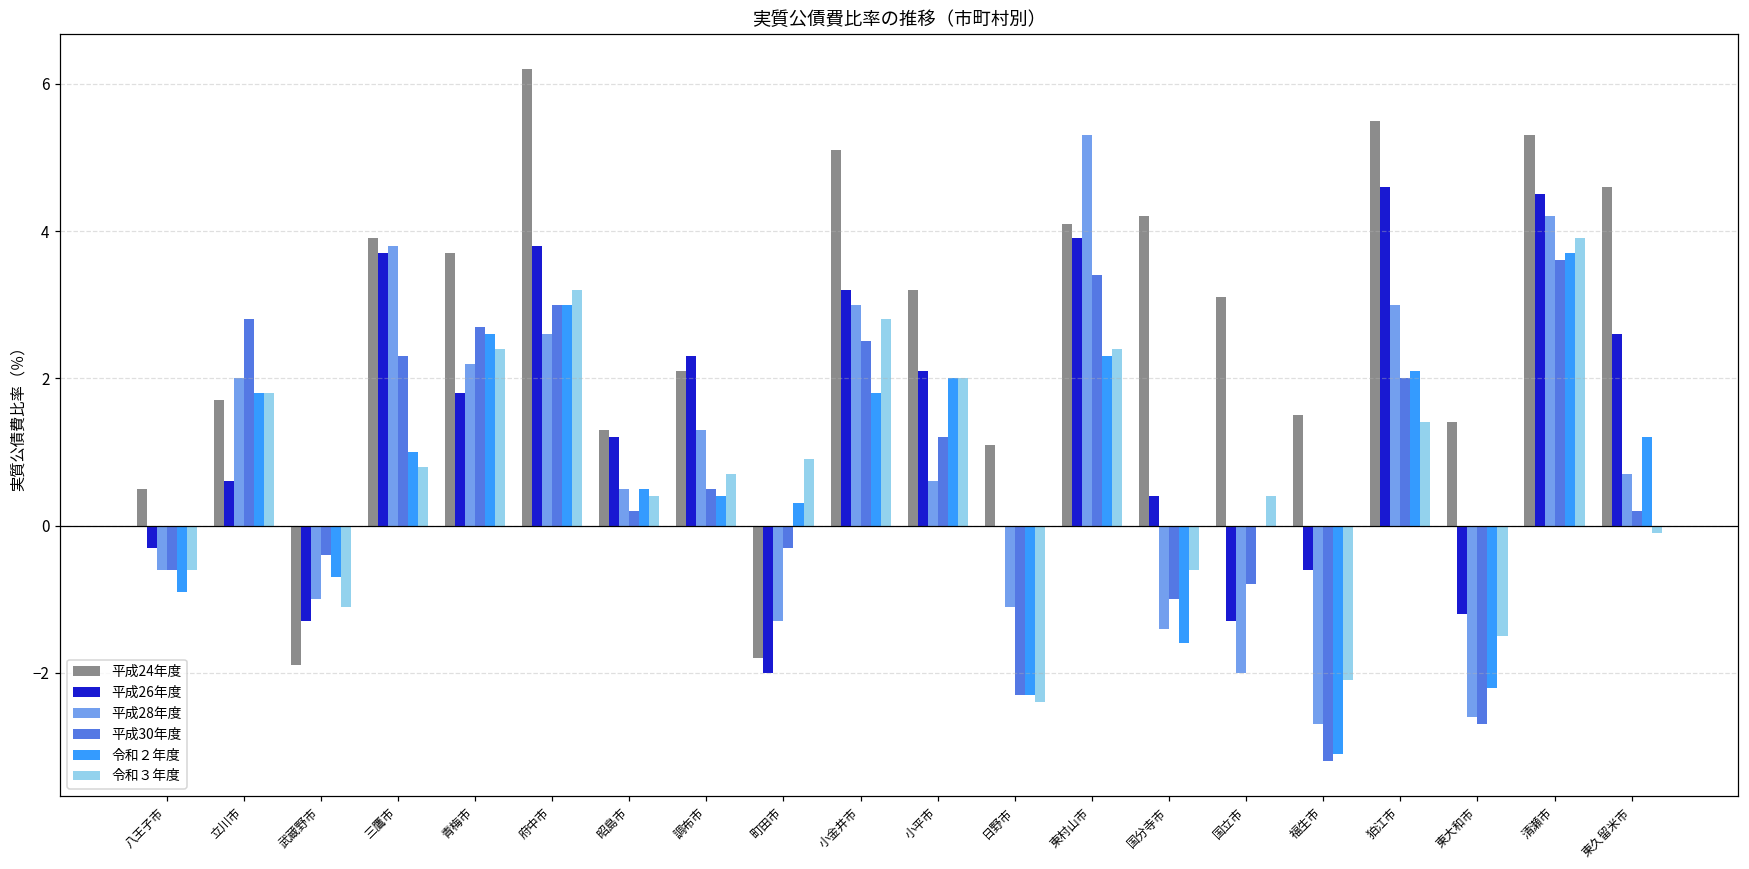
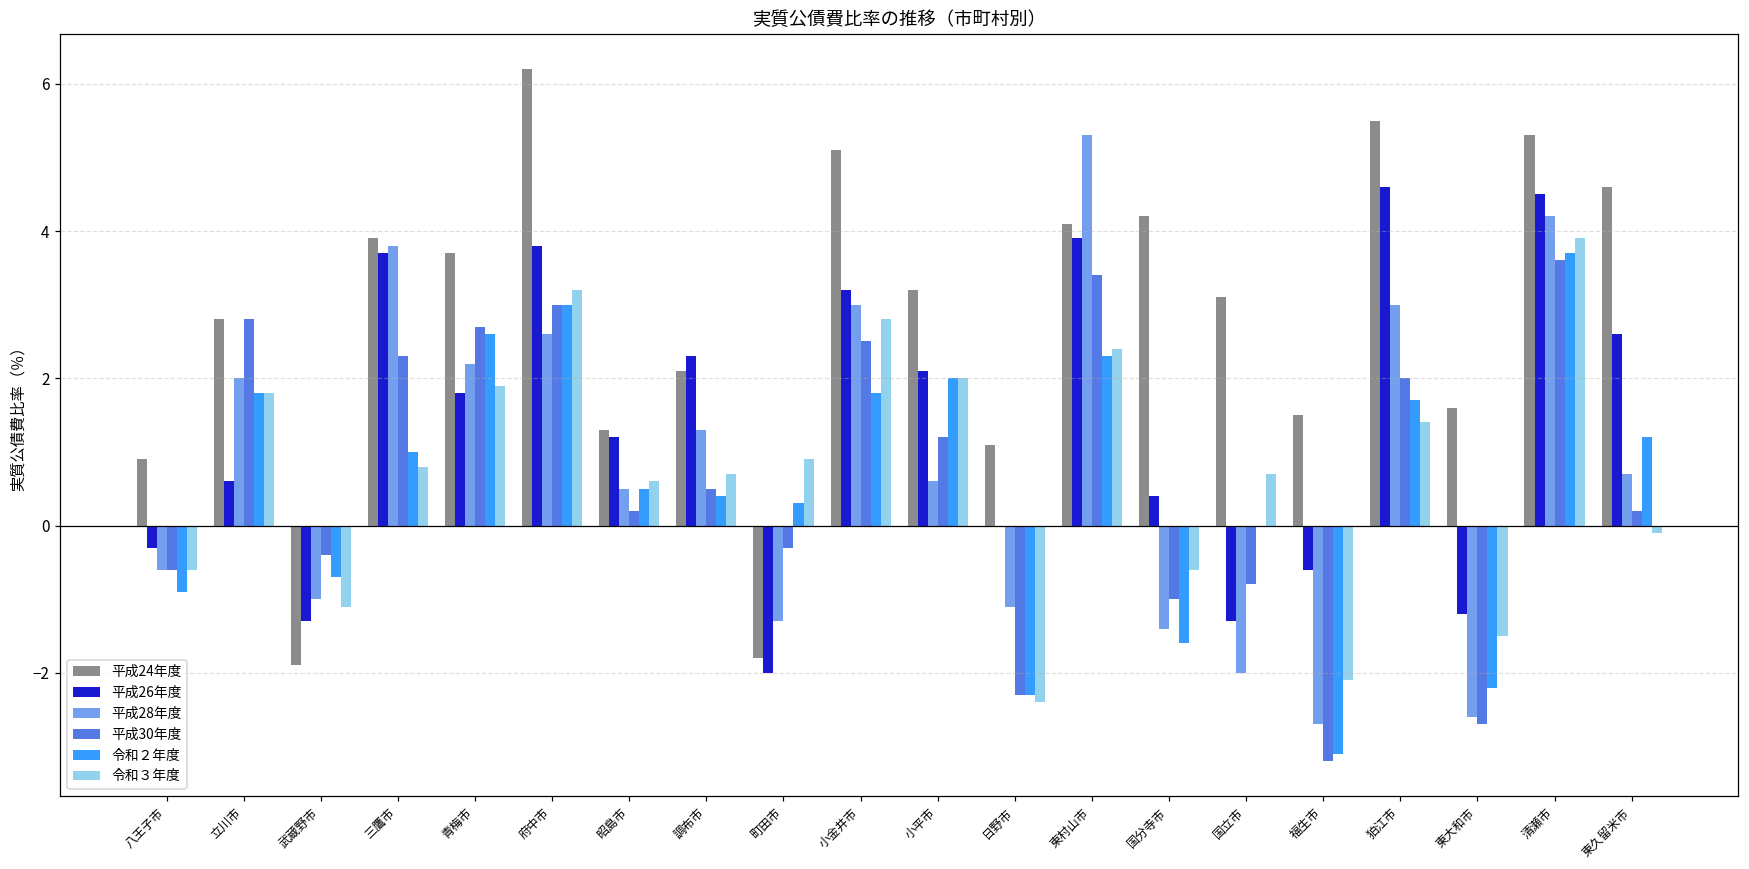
  {
    "平成24年度": {
-     "八王子市": 0.5,
-     "立川市": 1.7,
+     "八王子市": 0.9,
+     "立川市": 2.8,
      "武蔵野市": -1.9,
      "三鷹市": 3.9,
      "青梅市": 3.7,
      "府中市": 6.2,
      "昭島市": 1.3,
      "調布市": 2.1,
      "町田市": -1.8,
      "小金井市": 5.1,
      "小平市": 3.2,
      "日野市": 1.1,
      "東村山市": 4.1,
      "国分寺市": 4.2,
      "国立市": 3.1,
      "福生市": 1.5,
      "狛江市": 5.5,
-     "東大和市": 1.4,
+     "東大和市": 1.6,
      "清瀬市": 5.3,
      "東久留米市": 4.6
    },
    "平成26年度": {
      "八王子市": -0.3,
      "立川市": 0.6,
      "武蔵野市": -1.3,
      "三鷹市": 3.7,
      "青梅市": 1.8,
      "府中市": 3.8,
      "昭島市": 1.2,
      "調布市": 2.3,
      "町田市": -2.0,
      "小金井市": 3.2,
      "小平市": 2.1,
      "日野市": 0.0,
      "東村山市": 3.9,
      "国分寺市": 0.4,
      "国立市": -1.3,
      "福生市": -0.6,
      "狛江市": 4.6,
      "東大和市": -1.2,
      "清瀬市": 4.5,
      "東久留米市": 2.6
    },
    "令和２年度": {
      "八王子市": -0.9,
      "立川市": 1.8,
      "武蔵野市": -0.7,
      "三鷹市": 1.0,
      "青梅市": 2.6,
      "府中市": 3.0,
      "昭島市": 0.5,
      "調布市": 0.4,
      "町田市": 0.3,
      "小金井市": 1.8,
      "小平市": 2.0,
      "日野市": -2.3,
      "東村山市": 2.3,
      "国分寺市": -1.6,
      "国立市": 0.0,
      "福生市": -3.1,
-     "狛江市": 2.1,
+     "狛江市": 1.7,
      "東大和市": -2.2,
      "清瀬市": 3.7,
      "東久留米市": 1.2
    },
    "令和３年度": {
      "八王子市": -0.6,
      "立川市": 1.8,
      "武蔵野市": -1.1,
      "三鷹市": 0.8,
-     "青梅市": 2.4,
+     "青梅市": 1.9,
      "府中市": 3.2,
-     "昭島市": 0.4,
+     "昭島市": 0.6,
      "調布市": 0.7,
      "町田市": 0.9,
      "小金井市": 2.8,
      "小平市": 2.0,
      "日野市": -2.4,
      "東村山市": 2.4,
      "国分寺市": -0.6,
-     "国立市": 0.4,
+     "国立市": 0.7,
      "福生市": -2.1,
      "狛江市": 1.4,
      "東大和市": -1.5,
      "清瀬市": 3.9,
      "東久留米市": -0.1
    }
  }
